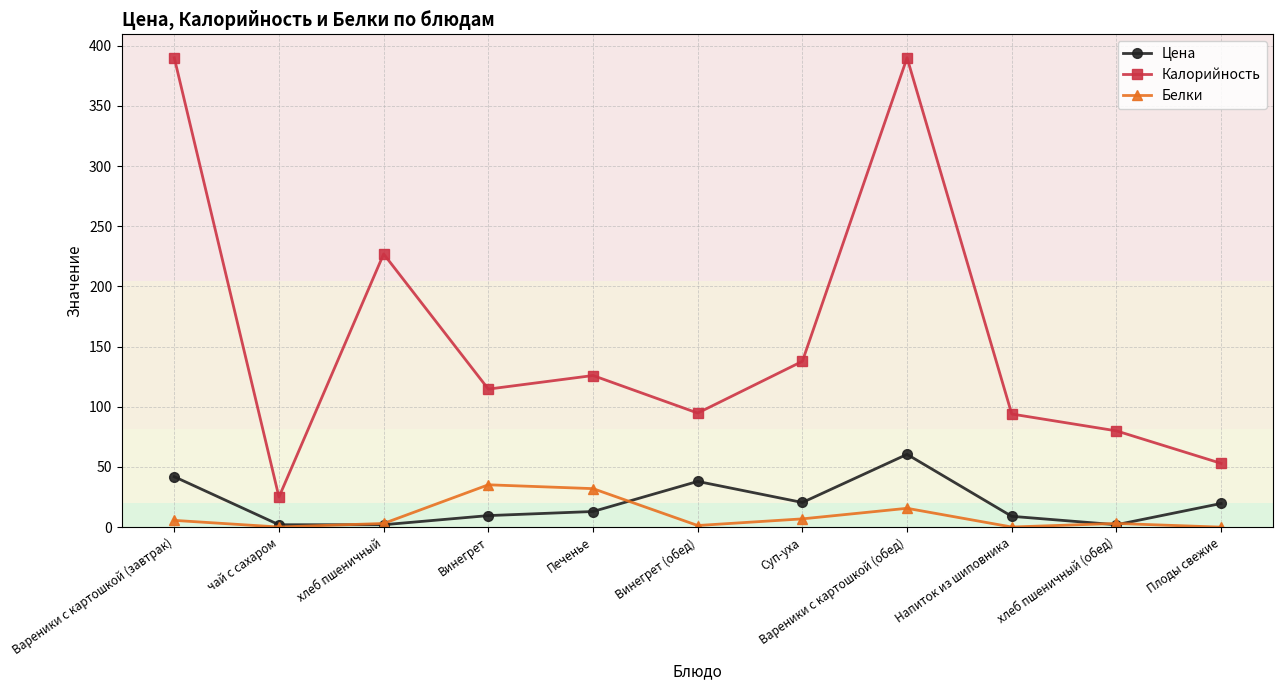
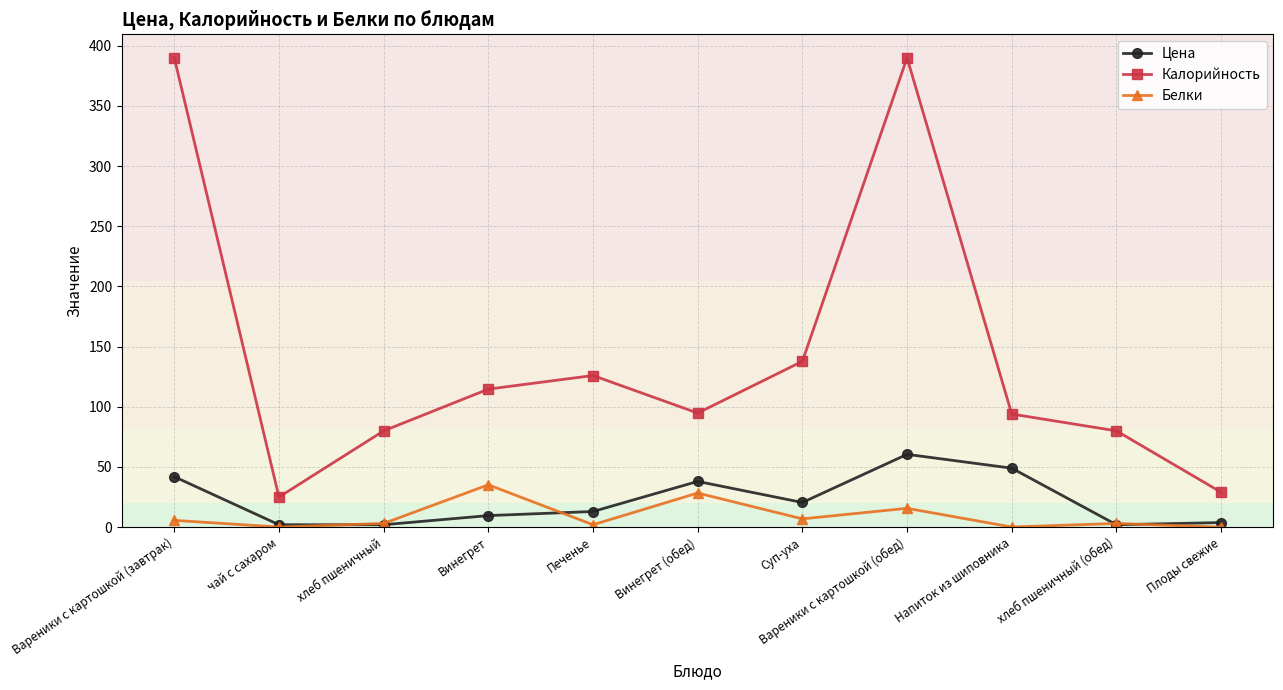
  {
    "Цена": {
      "Вареники с картошкой (завтрак)": 42,
      "Винегрет": 10,
      "Печенье": 13,
      "Винегрет (обед)": 38,
      "Суп-уха": 20,
      "Вареники с картошкой (обед)": 60,
-     "Напиток из шиповника": 9,
-     "Плоды свежие": 20
+     "Напиток из шиповника": 49,
+     "Плоды свежие": 4
    },
    "Калорийность": {
      "Вареники с картошкой (завтрак)": 390,
      "чай с сахаром": 25,
-     "хлеб пшеничный": 227,
+     "хлеб пшеничный": 80,
      "Винегрет": 115,
      "Печенье": 126,
      "Винегрет (обед)": 95,
      "Суп-уха": 138,
      "Вареники с картошкой (обед)": 390,
      "Напиток из шиповника": 94,
      "хлеб пшеничный (обед)": 80,
-     "Плоды свежие": 53
+     "Плоды свежие": 29
    },
    "Белки": {
      "Вареники с картошкой (завтрак)": 6,
      "Винегрет": 35,
-     "Печенье": 32,
-     "Винегрет (обед)": 1,
+     "Печенье": 2,
+     "Винегрет (обед)": 28,
      "Суп-уха": 7,
      "Вареники с картошкой (обед)": 16,
      "Напиток из шиповника": 0,
      "Плоды свежие": 0
    }
  }
